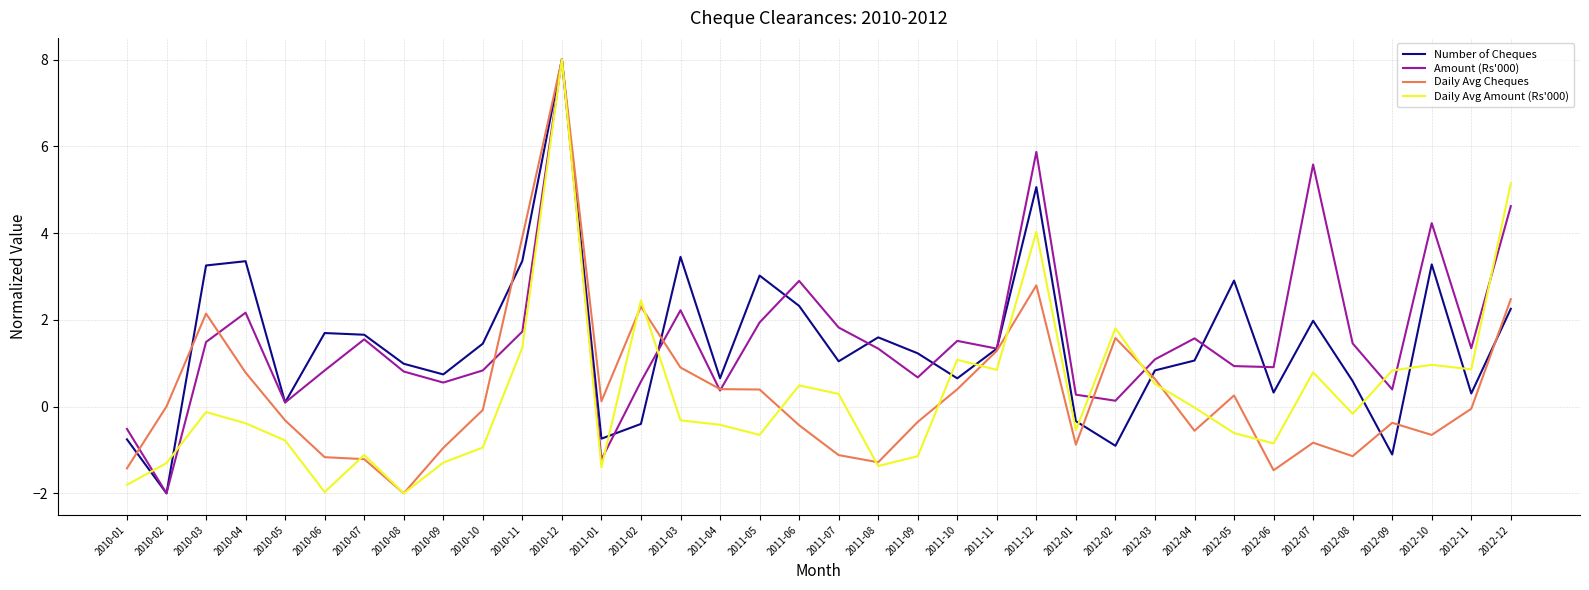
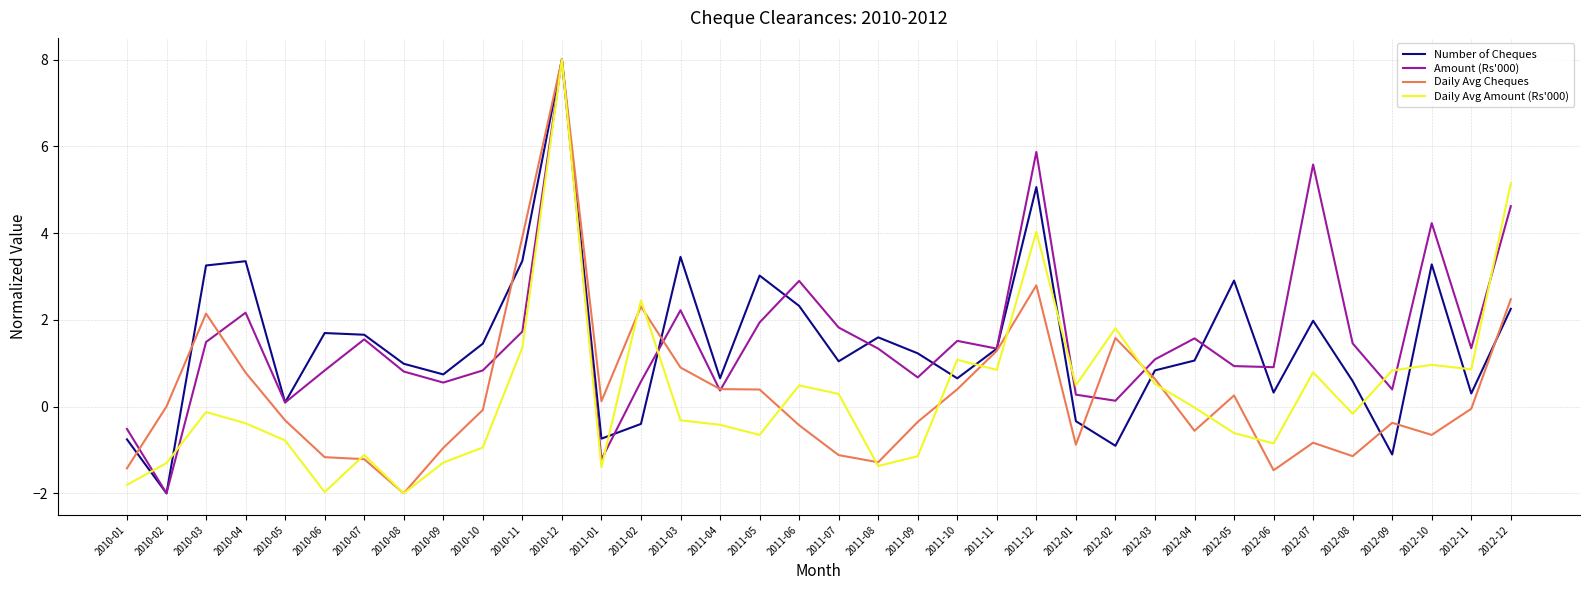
  {
    "Number of Cheques": {
      "2010-01": -0.8,
      "2010-03": 3.3,
      "2010-04": 3.4,
      "2010-06": 1.7,
      "2010-07": 1.7,
      "2010-08": 1.0,
      "2010-09": 0.7,
      "2010-10": 1.5,
      "2010-11": 3.4,
      "2011-01": -0.7,
      "2011-02": -0.4,
      "2011-03": 3.5,
      "2011-04": 0.7,
      "2011-05": 3.0,
      "2011-06": 2.3,
      "2011-07": 1.0,
      "2011-08": 1.6,
      "2011-09": 1.2,
      "2011-10": 0.7,
      "2011-12": 5.1,
      "2012-01": -0.3,
      "2012-02": -0.9,
      "2012-03": 0.8,
      "2012-04": 1.1,
      "2012-05": 2.9,
      "2012-06": 0.3,
      "2012-07": 2.0,
      "2012-08": 0.6,
      "2012-09": -1.1,
      "2012-10": 3.3,
      "2012-11": 0.3,
      "2012-12": 2.3
    },
    "Amount (Rs'000)": {
      "2010-01": -0.5,
      "2010-03": 1.5,
      "2010-04": 2.2,
      "2010-06": 0.8,
      "2010-07": 1.5,
      "2010-08": 0.8,
      "2010-09": 0.6,
      "2010-10": 0.8,
      "2010-11": 1.7,
      "2011-01": -1.2,
      "2011-02": 0.6,
      "2011-03": 2.2,
      "2011-05": 1.9,
      "2011-06": 2.9,
      "2011-07": 1.8,
      "2011-08": 1.3,
      "2011-09": 0.7,
      "2011-10": 1.5,
      "2011-12": 5.9,
      "2012-01": 0.3,
      "2012-02": 0.1,
      "2012-03": 1.1,
      "2012-04": 1.6,
      "2012-05": 0.9,
      "2012-06": 0.9,
      "2012-07": 5.6,
      "2012-08": 1.5,
      "2012-09": 0.4,
      "2012-10": 4.2,
      "2012-11": 1.3,
      "2012-12": 4.6
    },
    "Daily Avg Cheques": {
      "2010-01": -1.4,
      "2010-02": 0.0,
      "2010-03": 2.1,
      "2010-04": 0.8,
      "2010-05": -0.3,
      "2010-06": -1.2,
      "2010-07": -1.2,
      "2010-09": -1.0,
      "2010-10": -0.1,
      "2010-11": 3.9,
      "2011-01": 0.1,
      "2011-02": 2.3,
      "2011-03": 0.9,
      "2011-05": 0.4,
      "2011-06": -0.4,
      "2011-07": -1.1,
      "2011-08": -1.3,
      "2011-09": -0.4,
      "2011-10": 0.4,
      "2011-12": 2.8,
      "2012-01": -0.9,
      "2012-02": 1.6,
      "2012-03": 0.6,
      "2012-04": -0.6,
      "2012-05": 0.3,
      "2012-06": -1.5,
      "2012-07": -0.8,
      "2012-08": -1.1,
      "2012-09": -0.4,
      "2012-10": -0.7,
      "2012-11": -0.1,
      "2012-12": 2.5
    },
    "Daily Avg Amount (Rs'000)": {
      "2010-01": -1.8,
      "2010-02": -1.3,
      "2010-03": -0.1,
      "2010-04": -0.4,
      "2010-05": -0.8,
      "2010-06": -2.0,
      "2010-07": -1.1,
      "2010-09": -1.3,
      "2010-10": -0.9,
      "2010-11": 1.4,
      "2011-01": -1.4,
      "2011-02": 2.4,
      "2011-03": -0.3,
      "2011-04": -0.4,
      "2011-05": -0.7,
      "2011-06": 0.5,
      "2011-07": 0.3,
      "2011-08": -1.4,
      "2011-09": -1.1,
      "2011-10": 1.1,
      "2011-11": 0.8,
      "2011-12": 4.0,
-     "2012-01": -0.5,
+     "2012-01": 0.5,
      "2012-02": 1.8,
      "2012-03": 0.5,
      "2012-04": 0.0,
      "2012-05": -0.6,
      "2012-06": -0.8,
      "2012-07": 0.8,
      "2012-08": -0.2,
      "2012-09": 0.8,
      "2012-10": 1.0,
      "2012-11": 0.9,
      "2012-12": 5.1
    }
  }
